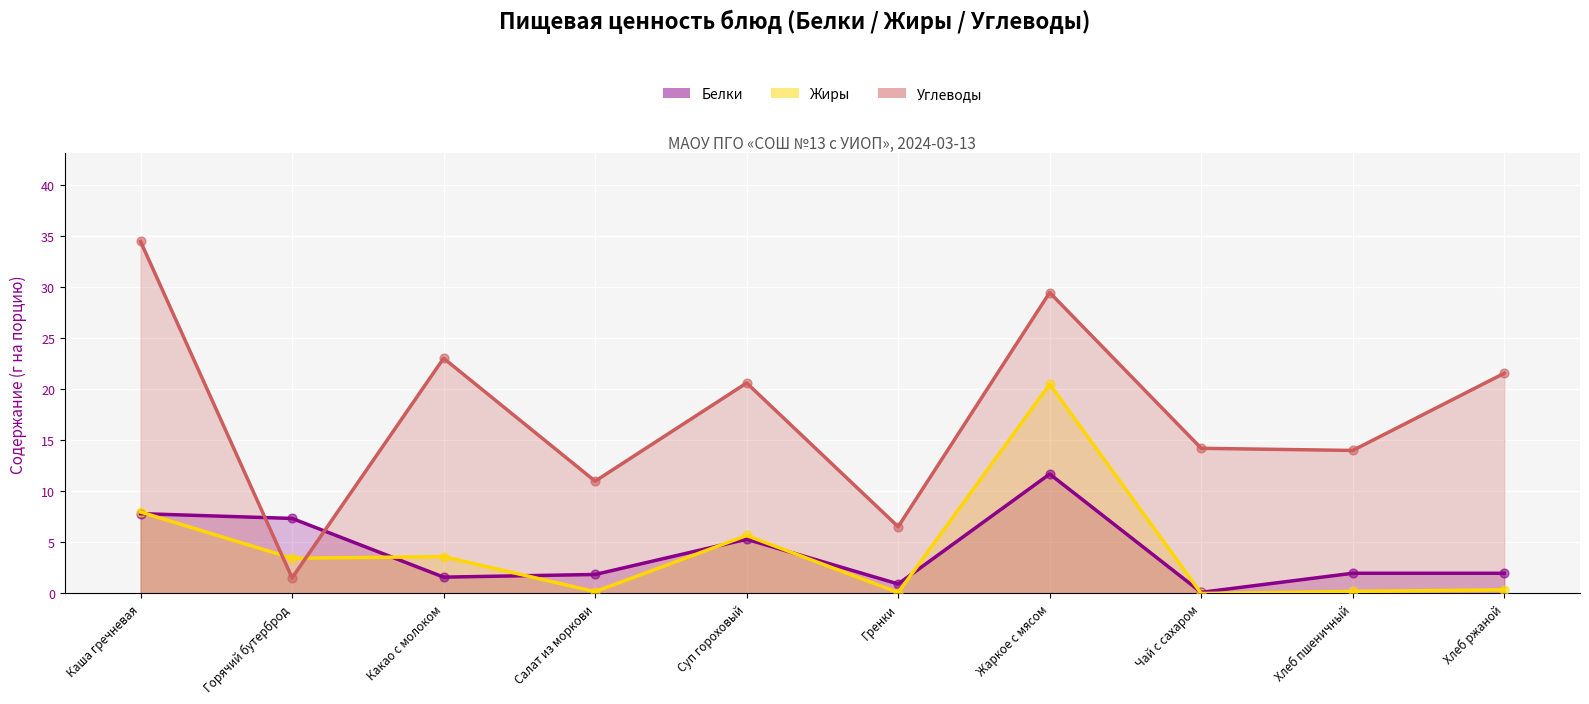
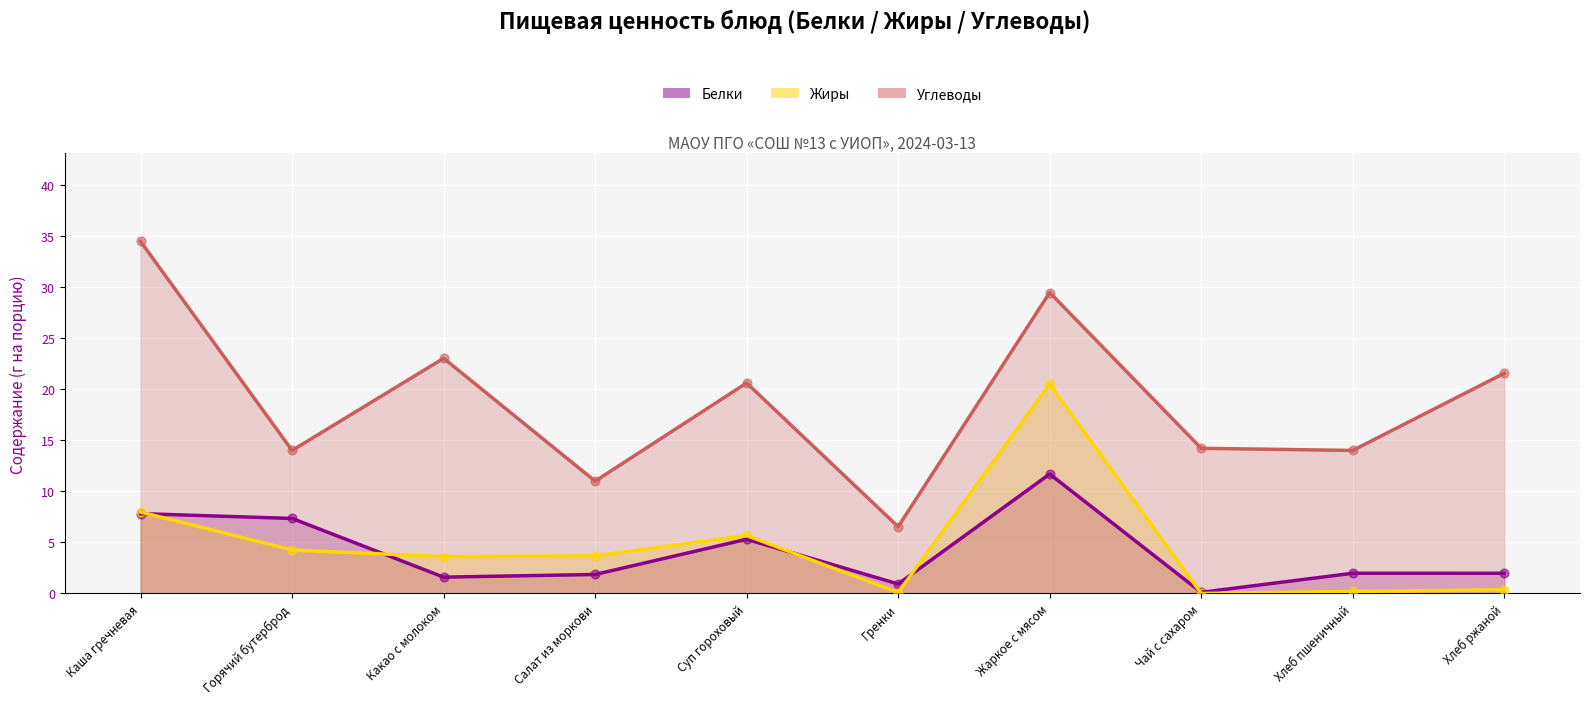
  {
    "Белки": {
      "Горячий бутерброд": 7.4,
      "Какао с молоком": 1.6,
      "Салат из моркови": 1.9,
      "Суп гороховый": 5.3,
      "Гренки": 0.9,
      "Жаркое с мясом": 11.7,
      "Хлеб пшеничный": 2.0,
      "Хлеб ржаной": 2.0
    },
    "Жиры": {
-     "Горячий бутерброд": 3.5,
+     "Горячий бутерброд": 4.3,
      "Какао с молоком": 3.6,
-     "Салат из моркови": 0.2,
+     "Салат из моркови": 3.7,
      "Суп гороховый": 5.7,
      "Гренки": 0.1,
      "Жаркое с мясом": 20.5,
      "Хлеб пшеничный": 0.2,
      "Хлеб ржаной": 0.4
    },
    "Углеводы": {
      "Каша гречневая": 34.5,
-     "Горячий бутерброд": 1.5,
+     "Горячий бутерброд": 14.0,
      "Какао с молоком": 23.0,
      "Салат из моркови": 11.0,
      "Суп гороховый": 20.6,
      "Гренки": 6.5,
      "Жаркое с мясом": 29.5,
      "Чай с сахаром": 14.2,
      "Хлеб пшеничный": 14.0,
      "Хлеб ржаной": 21.6
    }
  }
